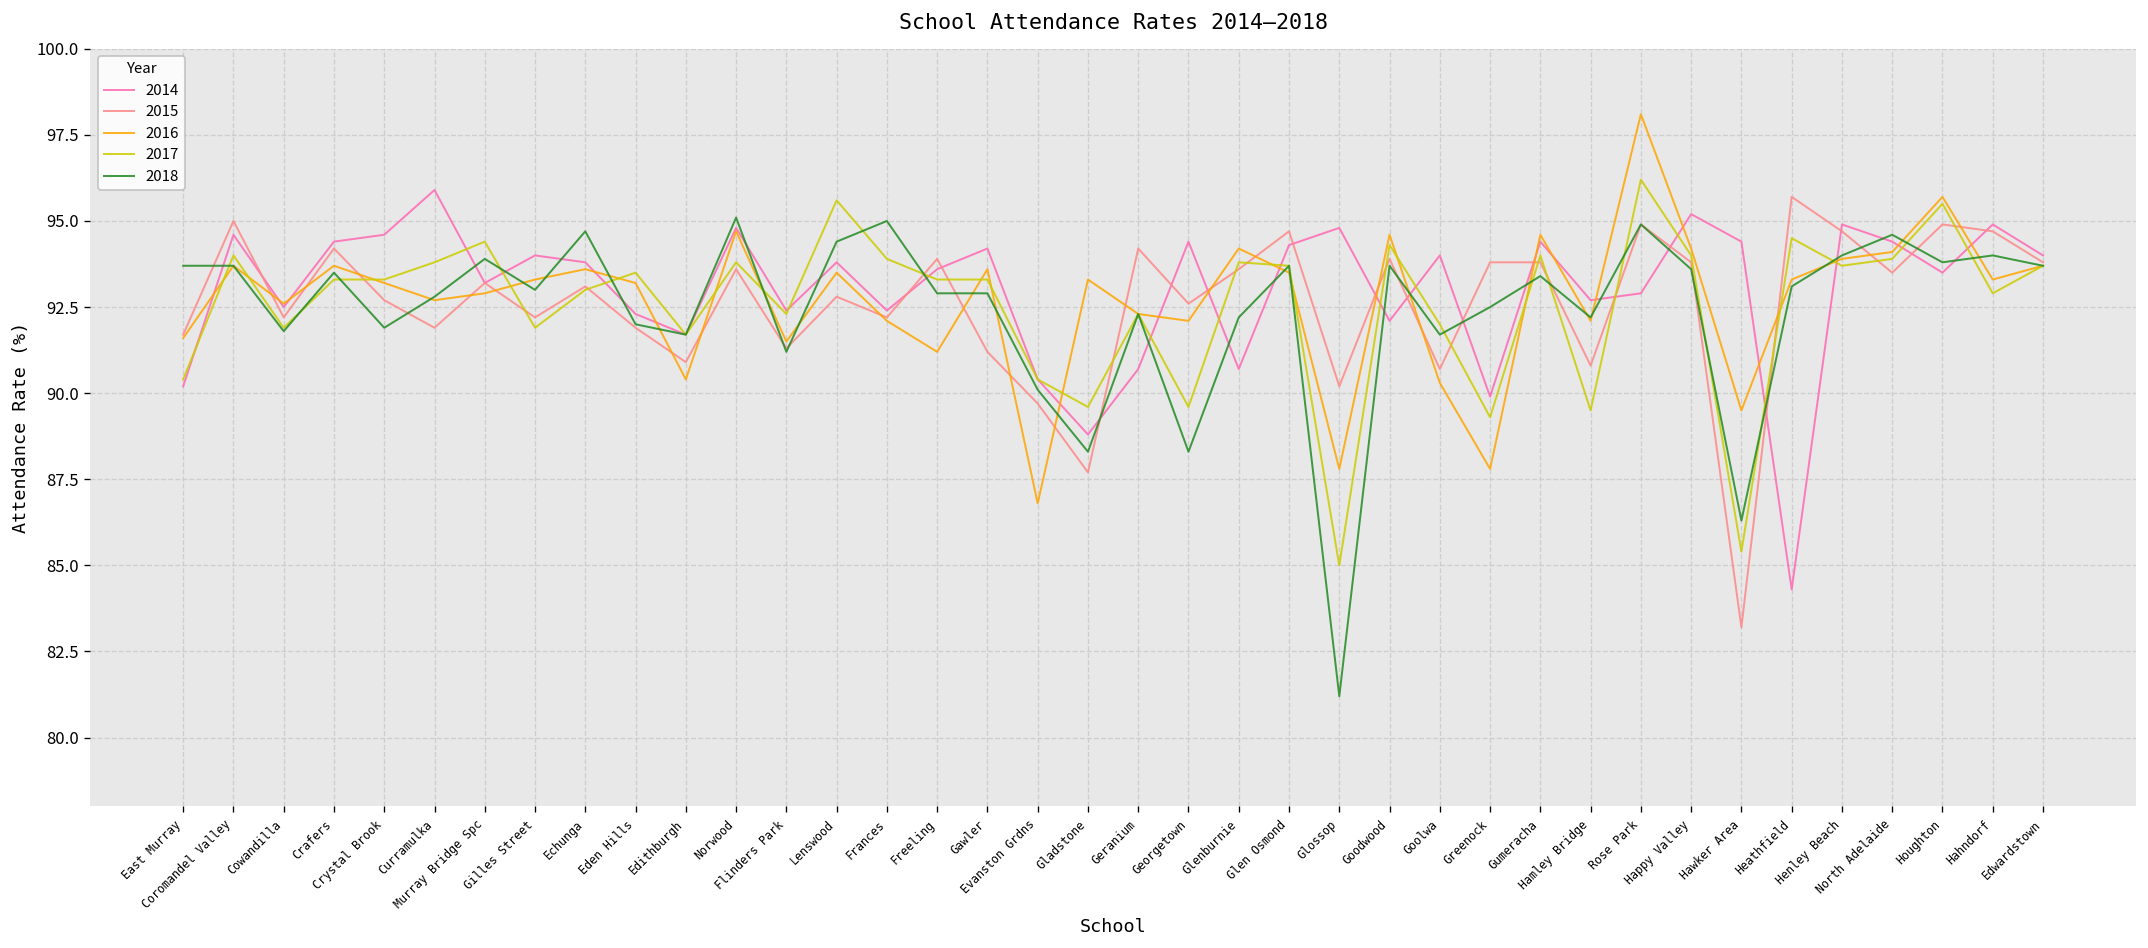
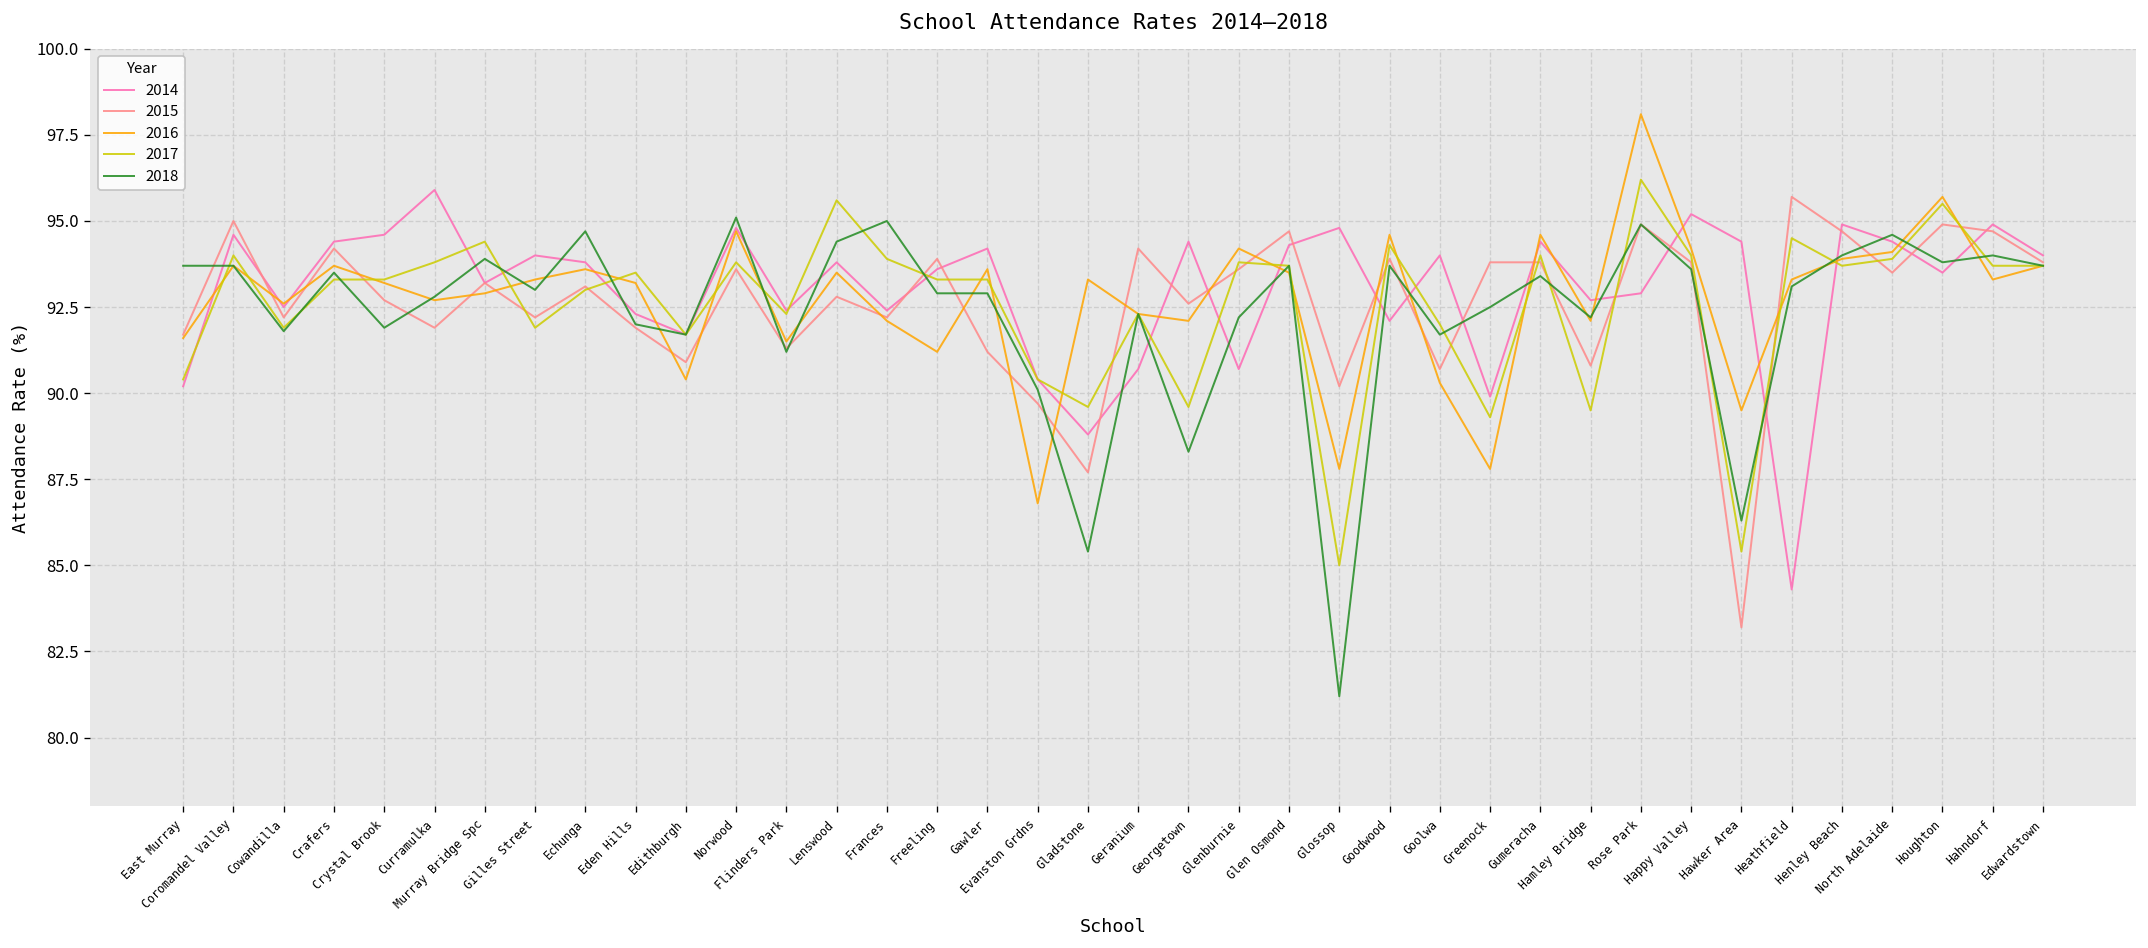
  {
    "2016": {
      "East Murray": 91.6,
      "Cowandilla": 92.6,
      "Crafers": 93.7,
      "Crystal Brook": 93.2,
      "Curramulka": 92.7,
      "Murray Bridge Spc": 92.9,
      "Gilles Street": 93.3,
      "Echunga": 93.6,
      "Eden Hills": 93.2,
      "Edithburgh": 90.4,
      "Norwood": 94.7,
      "Flinders Park": 91.5,
      "Lenswood": 93.5,
      "Frances": 92.1,
      "Freeling": 91.2,
      "Gawler": 93.6,
      "Evanston Grdns": 86.8,
      "Gladstone": 93.3,
      "Georgetown": 92.1,
      "Glenburnie": 94.2,
      "Glen Osmond": 93.5,
      "Glossop": 87.8,
      "Goodwood": 94.6,
      "Goolwa": 90.3,
      "Greenock": 87.8,
      "Gumeracha": 94.6,
      "Hamley Bridge": 92.1,
      "Rose Park": 98.1,
      "Happy Valley": 94.2,
      "Hawker Area": 89.5,
      "Heathfield": 93.3,
      "Henley Beach": 93.9,
      "North Adelaide": 94.1,
      "Houghton": 95.7,
      "Hahndorf": 93.3
    },
    "2017": {
      "East Murray": 90.4,
      "Coromandel Valley": 94.0,
      "Cowandilla": 91.9,
      "Crafers": 93.3,
      "Crystal Brook": 93.3,
      "Curramulka": 93.8,
      "Murray Bridge Spc": 94.4,
      "Gilles Street": 91.9,
      "Echunga": 93.0,
      "Eden Hills": 93.5,
      "Norwood": 93.8,
      "Flinders Park": 92.3,
      "Lenswood": 95.6,
      "Frances": 93.9,
      "Freeling": 93.3,
      "Gawler": 93.3,
      "Gladstone": 89.6,
      "Georgetown": 89.6,
      "Glenburnie": 93.8,
      "Glossop": 85.0,
      "Goodwood": 94.3,
      "Goolwa": 92.0,
      "Greenock": 89.3,
      "Gumeracha": 94.0,
      "Hamley Bridge": 89.5,
      "Rose Park": 96.2,
      "Happy Valley": 94.0,
      "Hawker Area": 85.4,
      "Heathfield": 94.5,
      "Henley Beach": 93.7,
      "North Adelaide": 93.9,
      "Houghton": 95.5,
-     "Hahndorf": 92.9
+     "Hahndorf": 93.7
    },
    "2018": {
      "East Murray": 93.7,
      "Cowandilla": 91.8,
      "Crafers": 93.5,
      "Crystal Brook": 91.9,
      "Curramulka": 92.8,
      "Murray Bridge Spc": 93.9,
      "Gilles Street": 93.0,
      "Echunga": 94.7,
      "Eden Hills": 92.0,
      "Norwood": 95.1,
      "Flinders Park": 91.2,
      "Lenswood": 94.4,
      "Frances": 95.0,
      "Freeling": 92.9,
      "Gawler": 92.9,
      "Evanston Grdns": 90.1,
-     "Gladstone": 88.3,
+     "Gladstone": 85.4,
      "Georgetown": 88.3,
      "Glenburnie": 92.2,
      "Glossop": 81.2,
      "Goodwood": 93.7,
      "Goolwa": 91.7,
      "Greenock": 92.5,
      "Gumeracha": 93.4,
      "Hamley Bridge": 92.2,
      "Happy Valley": 93.6,
      "Hawker Area": 86.3,
      "Heathfield": 93.1,
      "Henley Beach": 94.0,
      "North Adelaide": 94.6,
      "Houghton": 93.8,
      "Hahndorf": 94.0
    }
  }
